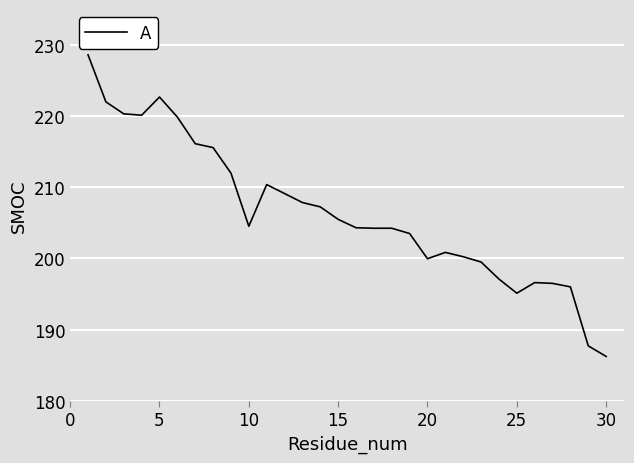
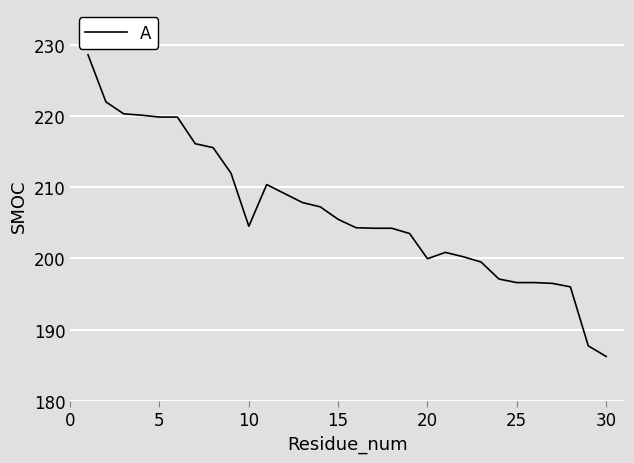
  {
-   "5": 223,
+   "5": 220,
    "10": 205,
    "15": 205,
    "20": 200,
-   "25": 195,
+   "25": 197,
    "30": 186
  }
